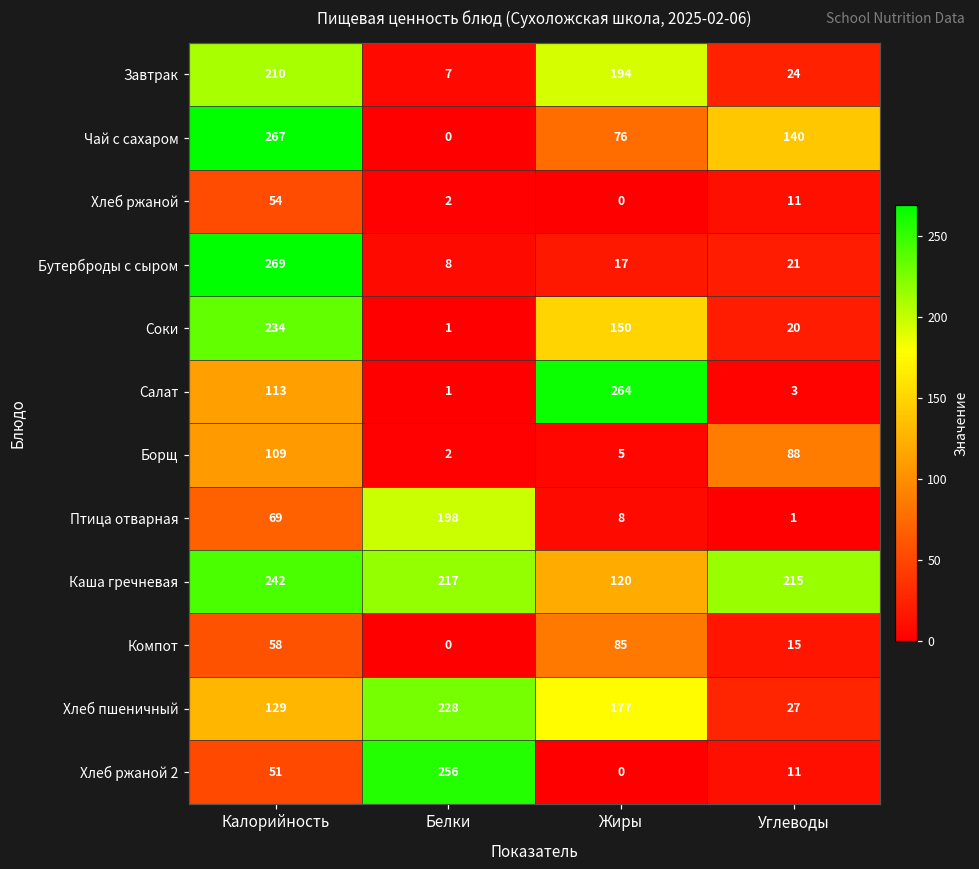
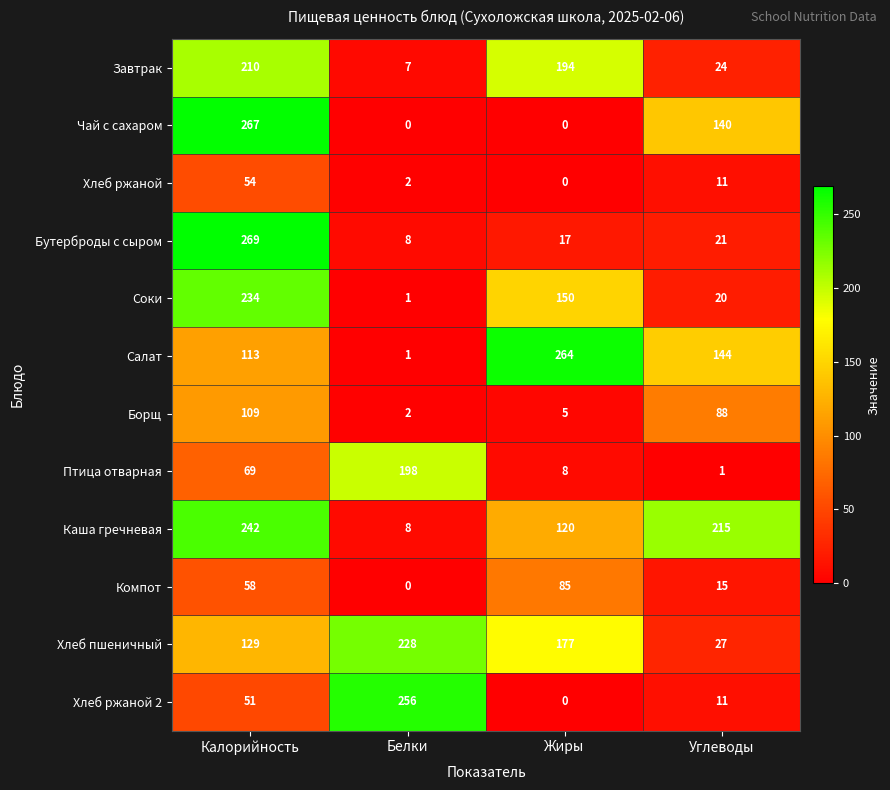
  {
    "Завтрак": {
      "Калорийность": 210,
      "Белки": 7,
      "Жиры": 194,
      "Углеводы": 24
    },
    "Чай с сахаром": {
      "Калорийность": 267,
      "Белки": 0,
-     "Жиры": 76,
+     "Жиры": 0,
      "Углеводы": 140
    },
    "Хлеб ржаной": {
      "Калорийность": 54,
      "Белки": 2,
      "Жиры": 0,
      "Углеводы": 11
    },
    "Бутерброды с сыром": {
      "Калорийность": 269,
      "Белки": 8,
      "Жиры": 17,
      "Углеводы": 21
    },
    "Соки": {
      "Калорийность": 234,
      "Белки": 1,
      "Жиры": 150,
      "Углеводы": 20
    },
    "Салат": {
      "Калорийность": 113,
      "Белки": 1,
      "Жиры": 264,
-     "Углеводы": 3
+     "Углеводы": 144
    },
    "Борщ": {
      "Калорийность": 109,
      "Белки": 2,
      "Жиры": 5,
      "Углеводы": 88
    },
    "Птица отварная": {
      "Калорийность": 69,
      "Белки": 198,
      "Жиры": 8,
      "Углеводы": 1
    },
    "Каша гречневая": {
      "Калорийность": 242,
-     "Белки": 217,
+     "Белки": 8,
      "Жиры": 120,
      "Углеводы": 215
    },
    "Компот": {
      "Калорийность": 58,
      "Белки": 0,
      "Жиры": 85,
      "Углеводы": 15
    },
    "Хлеб пшеничный": {
      "Калорийность": 129,
      "Белки": 228,
      "Жиры": 177,
      "Углеводы": 27
    },
    "Хлеб ржаной 2": {
      "Калорийность": 51,
      "Белки": 256,
      "Жиры": 0,
      "Углеводы": 11
    }
  }
